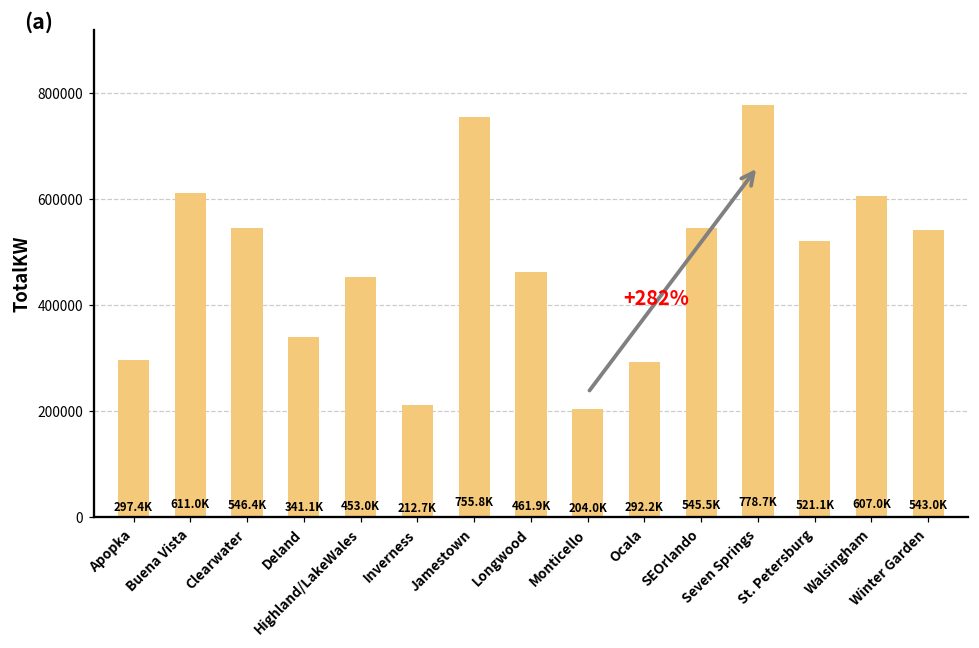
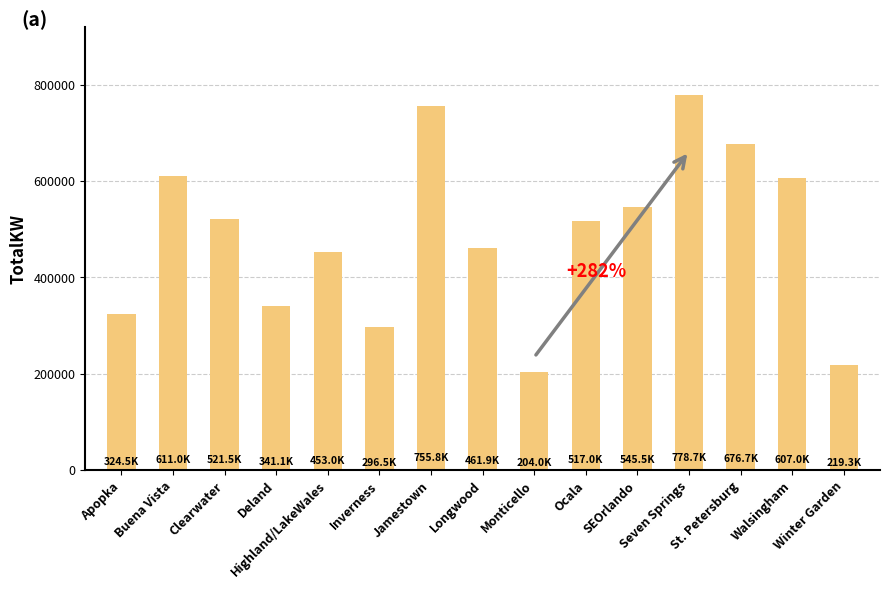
  {
-   "Apopka": "297.4K",
+   "Apopka": "324.5K",
    "Buena Vista": "611.0K",
-   "Clearwater": "546.4K",
+   "Clearwater": "521.5K",
    "Deland": "341.1K",
    "Highland/LakeWales": "453.0K",
-   "Inverness": "212.7K",
+   "Inverness": "296.5K",
    "Jamestown": "755.8K",
    "Longwood": "461.9K",
    "Monticello": "204.0K",
-   "Ocala": "292.2K",
+   "Ocala": "517.0K",
    "SEOrlando": "545.5K",
    "Seven Springs": "778.7K",
-   "St. Petersburg": "521.1K",
+   "St. Petersburg": "676.7K",
    "Walsingham": "607.0K",
-   "Winter Garden": "543.0K"
+   "Winter Garden": "219.3K"
  }
